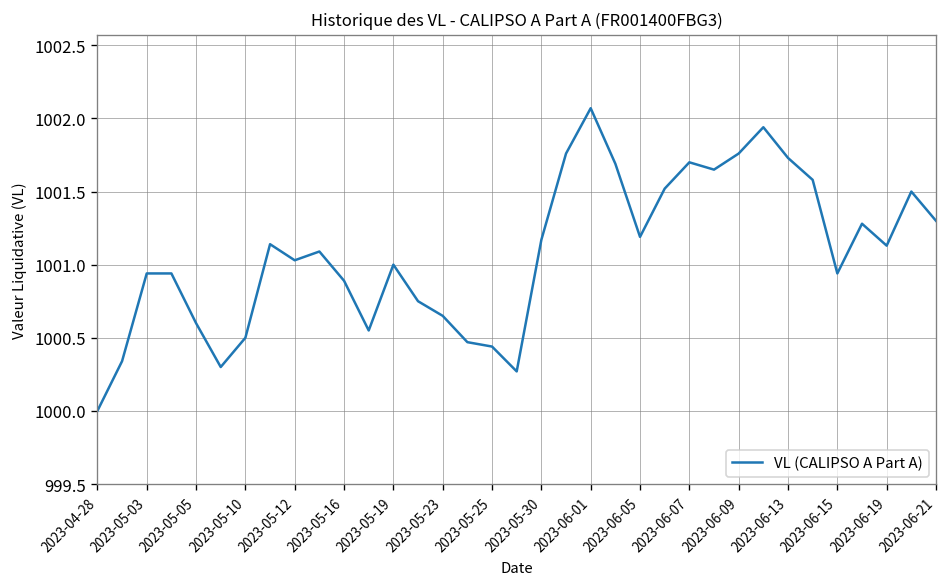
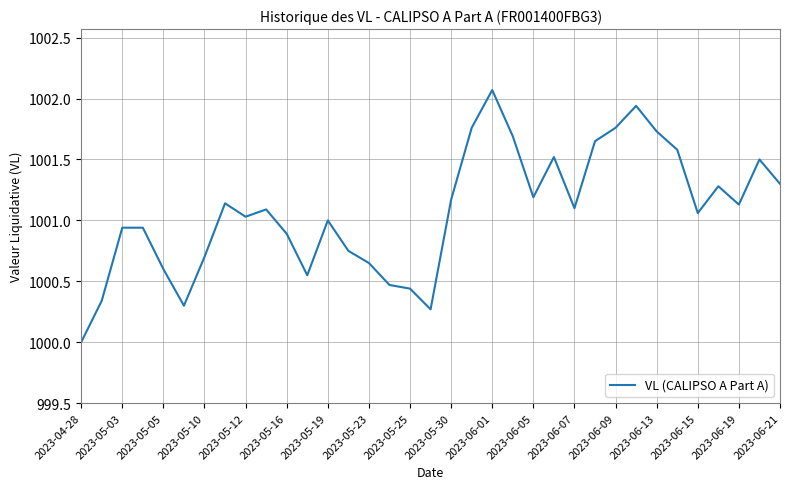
  {
    "2023-04-28": 1000.00,
    "2023-05-03": 1000.94,
    "2023-05-05": 1000.60,
-   "2023-05-10": 1000.5,
+   "2023-05-10": 1000.7,
    "2023-05-12": 1001.03,
    "2023-05-16": 1000.89,
    "2023-05-19": 1001.00,
    "2023-05-23": 1000.65,
    "2023-05-25": 1000.44,
    "2023-05-30": 1001.17,
    "2023-06-01": 1002.07,
    "2023-06-05": 1001.19,
-   "2023-06-07": 1001.7,
+   "2023-06-07": 1001.1,
    "2023-06-09": 1001.76,
    "2023-06-13": 1001.73,
-   "2023-06-15": 1000.94,
+   "2023-06-15": 1001.06,
    "2023-06-19": 1001.13,
    "2023-06-21": 1001.30
  }
